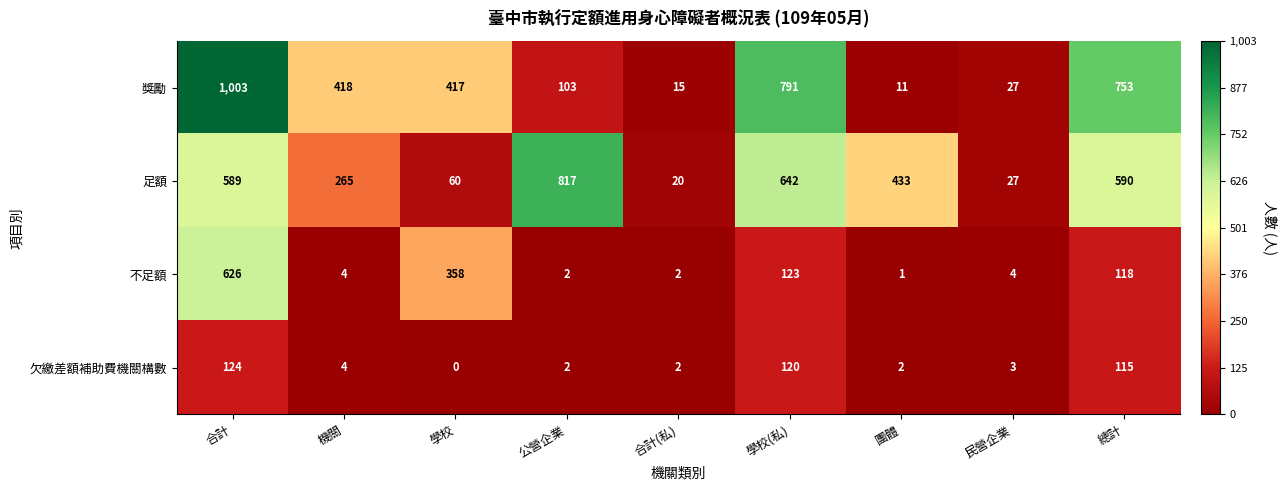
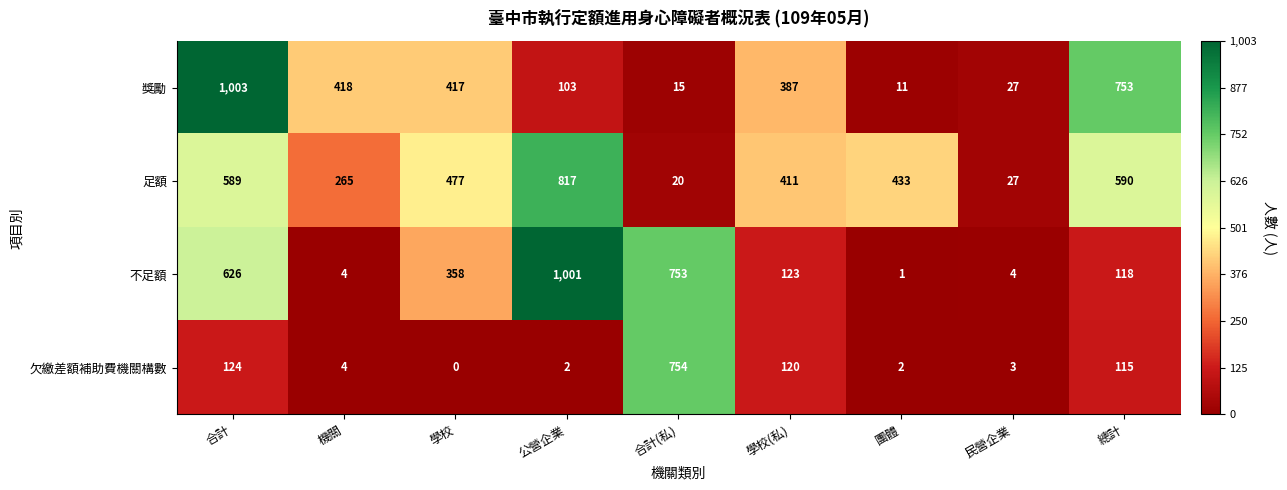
  {
    "獎勵": {
      "合計": "1,003",
      "機關": "418",
      "學校": "417",
      "公營企業": "103",
      "合計(私)": "15",
-     "學校(私)": "791",
+     "學校(私)": "387",
      "團體": "11",
      "民營企業": "27",
      "總計": "753"
    },
    "足額": {
      "合計": "589",
      "機關": "265",
-     "學校": "60",
+     "學校": "477",
      "公營企業": "817",
      "合計(私)": "20",
-     "學校(私)": "642",
+     "學校(私)": "411",
      "團體": "433",
      "民營企業": "27",
      "總計": "590"
    },
    "不足額": {
      "合計": "626",
      "機關": "4",
      "學校": "358",
-     "公營企業": "2",
-     "合計(私)": "2",
+     "公營企業": "1,001",
+     "合計(私)": "753",
      "學校(私)": "123",
      "團體": "1",
      "民營企業": "4",
      "總計": "118"
    },
    "欠繳差額補助費機關構數": {
      "合計": "124",
      "機關": "4",
      "學校": "0",
      "公營企業": "2",
-     "合計(私)": "2",
+     "合計(私)": "754",
      "學校(私)": "120",
      "團體": "2",
      "民營企業": "3",
      "總計": "115"
    }
  }
